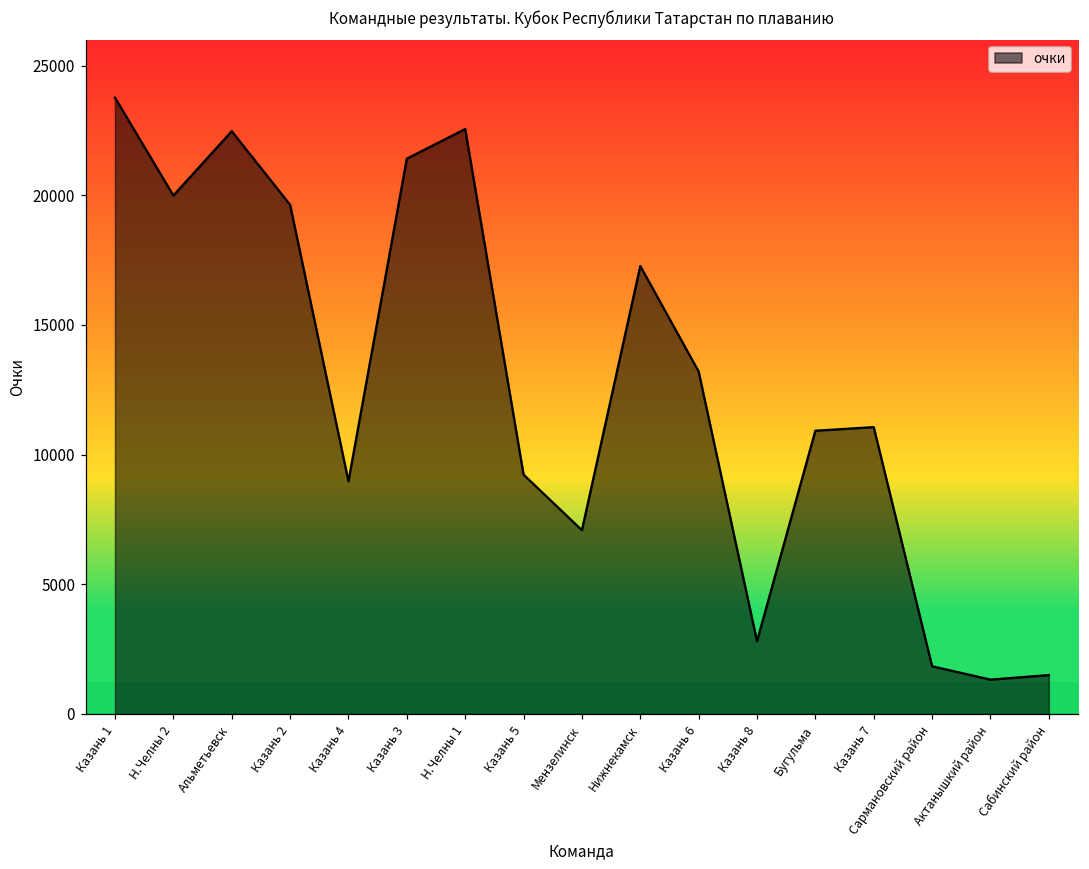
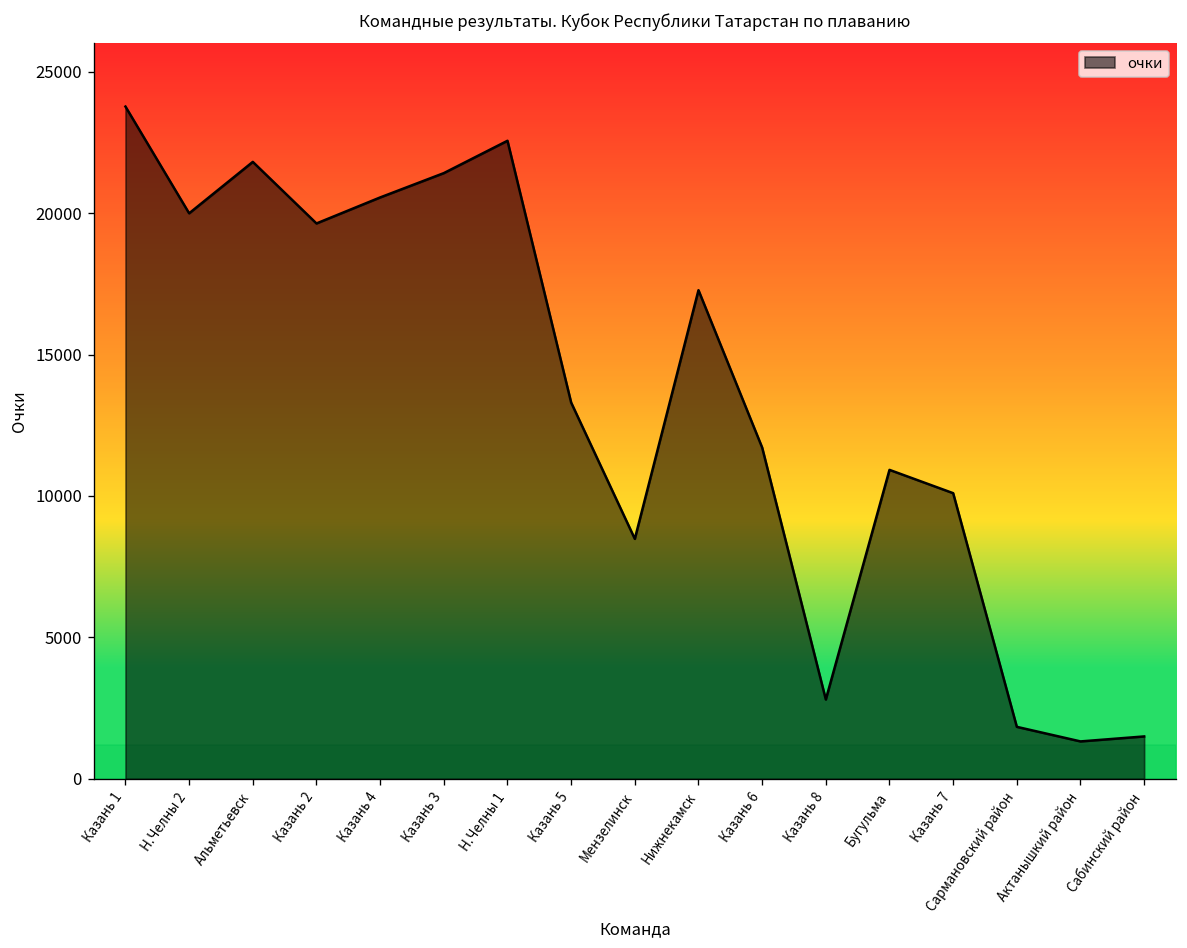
  {
    "Казань 1": 23800,
    "Н.Челны 2": 20000,
-   "Альметьевск": 22500,
+   "Альметьевск": 21800,
    "Казань 2": 19600,
-   "Казань 4": 9000,
+   "Казань 4": 20600,
    "Казань 3": 21400,
    "Н.Челны 1": 22600,
-   "Казань 5": 9200,
-   "Мензелинск": 7100,
+   "Казань 5": 13300,
+   "Мензелинск": 8500,
    "Нижнекамск": 17300,
-   "Казань 6": 13200,
+   "Казань 6": 11700,
    "Казань 8": 2800,
    "Бугульма": 10900,
-   "Казань 7": 11100,
+   "Казань 7": 10100,
    "Сармановский район": 1800,
    "Актанышкий район": 1300,
    "Сабинский район": 1500
  }
